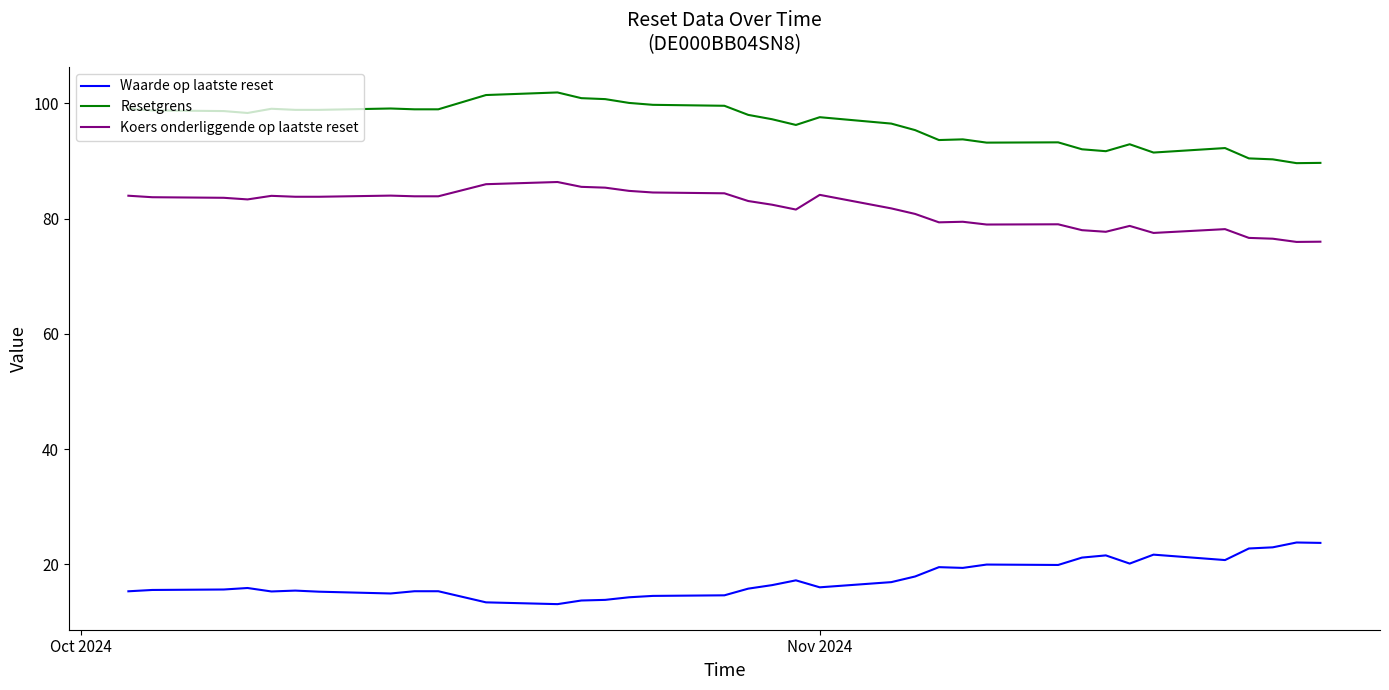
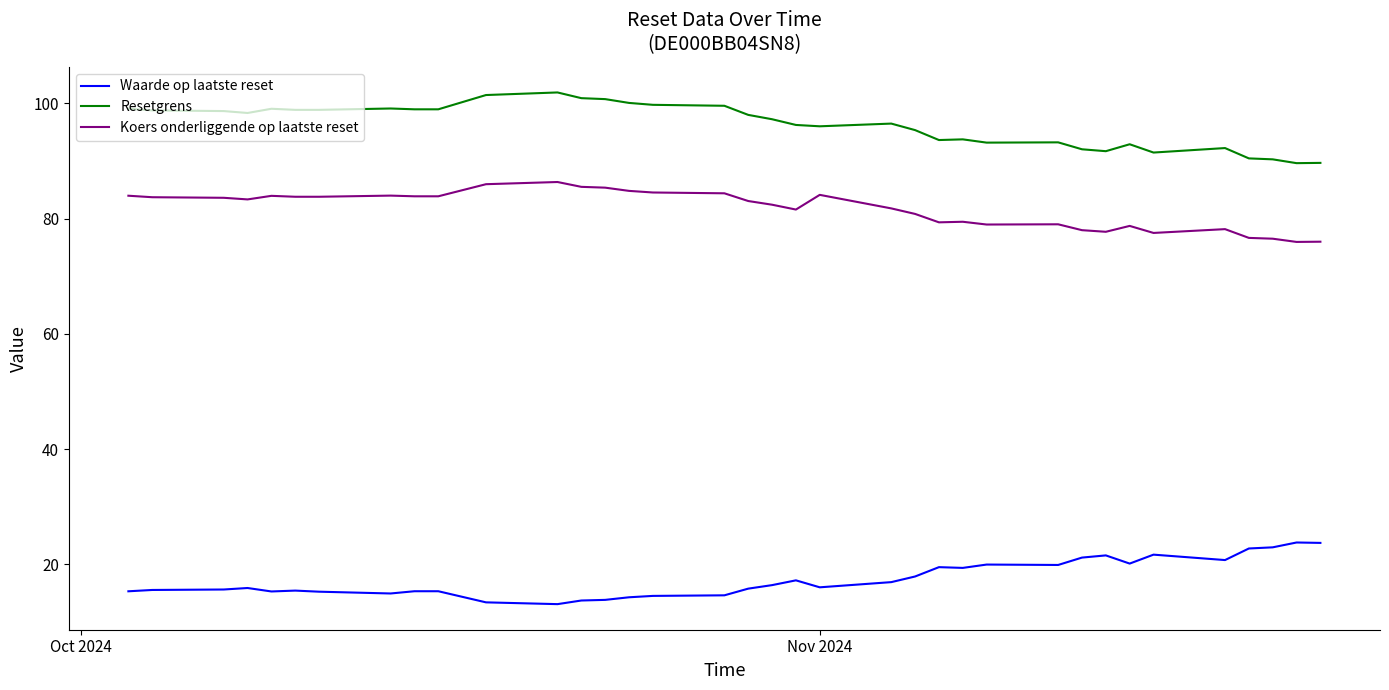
  {
    "Waarde op laatste reset": {
      "Nov 2024": 16
    },
    "Resetgrens": {
-     "Nov 2024": 98
+     "Nov 2024": 96
    },
    "Koers onderliggende op laatste reset": {
      "Nov 2024": 84
    }
  }
